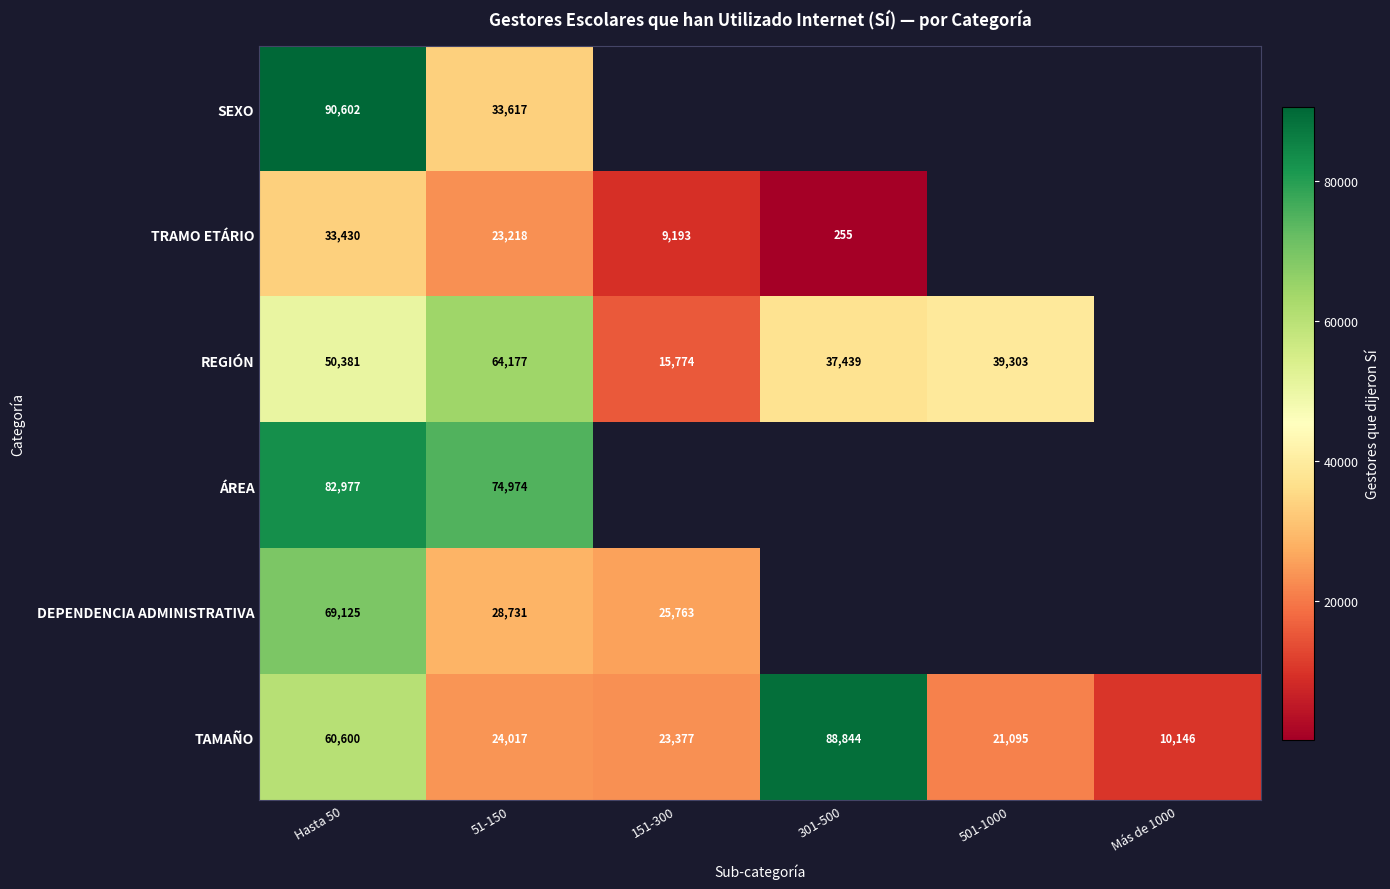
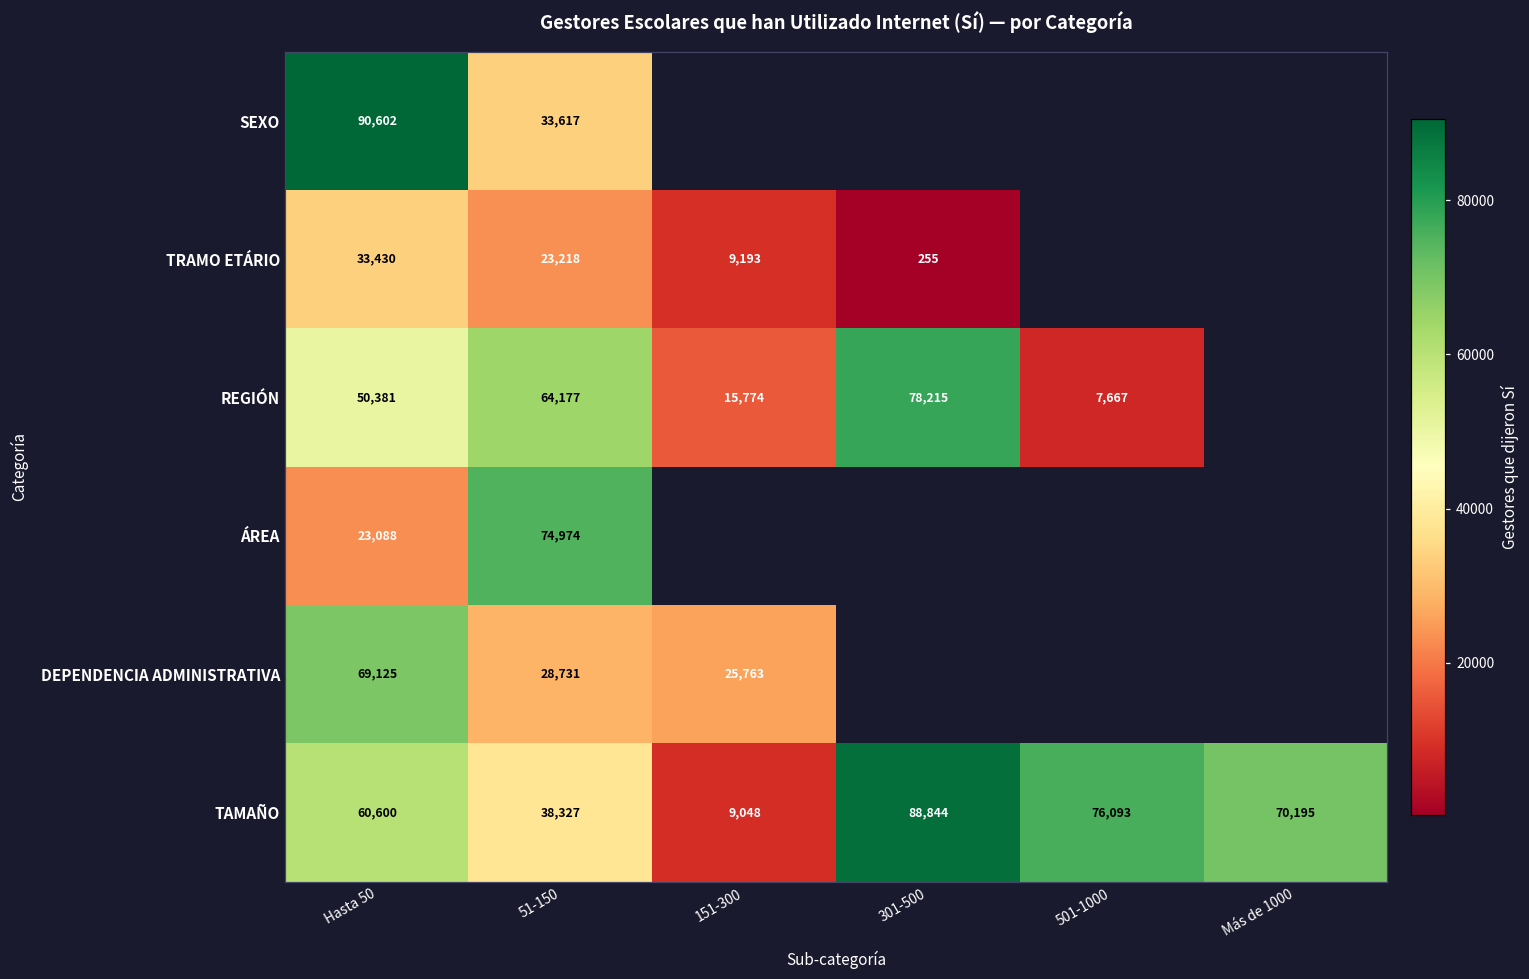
  {
    "SEXO": {
      "Hasta 50": "90,602",
      "51-150": "33,617"
    },
    "TRAMO ETÁRIO": {
      "Hasta 50": "33,430",
      "51-150": "23,218",
      "151-300": "9,193",
      "301-500": "255"
    },
    "REGIÓN": {
      "Hasta 50": "50,381",
      "51-150": "64,177",
      "151-300": "15,774",
-     "301-500": "37,439",
-     "501-1000": "39,303"
+     "301-500": "78,215",
+     "501-1000": "7,667"
    },
    "ÁREA": {
-     "Hasta 50": "82,977",
+     "Hasta 50": "23,088",
      "51-150": "74,974"
    },
    "DEPENDENCIA ADMINISTRATIVA": {
      "Hasta 50": "69,125",
      "51-150": "28,731",
      "151-300": "25,763"
    },
    "TAMAÑO": {
      "Hasta 50": "60,600",
-     "51-150": "24,017",
-     "151-300": "23,377",
+     "51-150": "38,327",
+     "151-300": "9,048",
      "301-500": "88,844",
-     "501-1000": "21,095",
-     "Más de 1000": "10,146"
+     "501-1000": "76,093",
+     "Más de 1000": "70,195"
    }
  }
